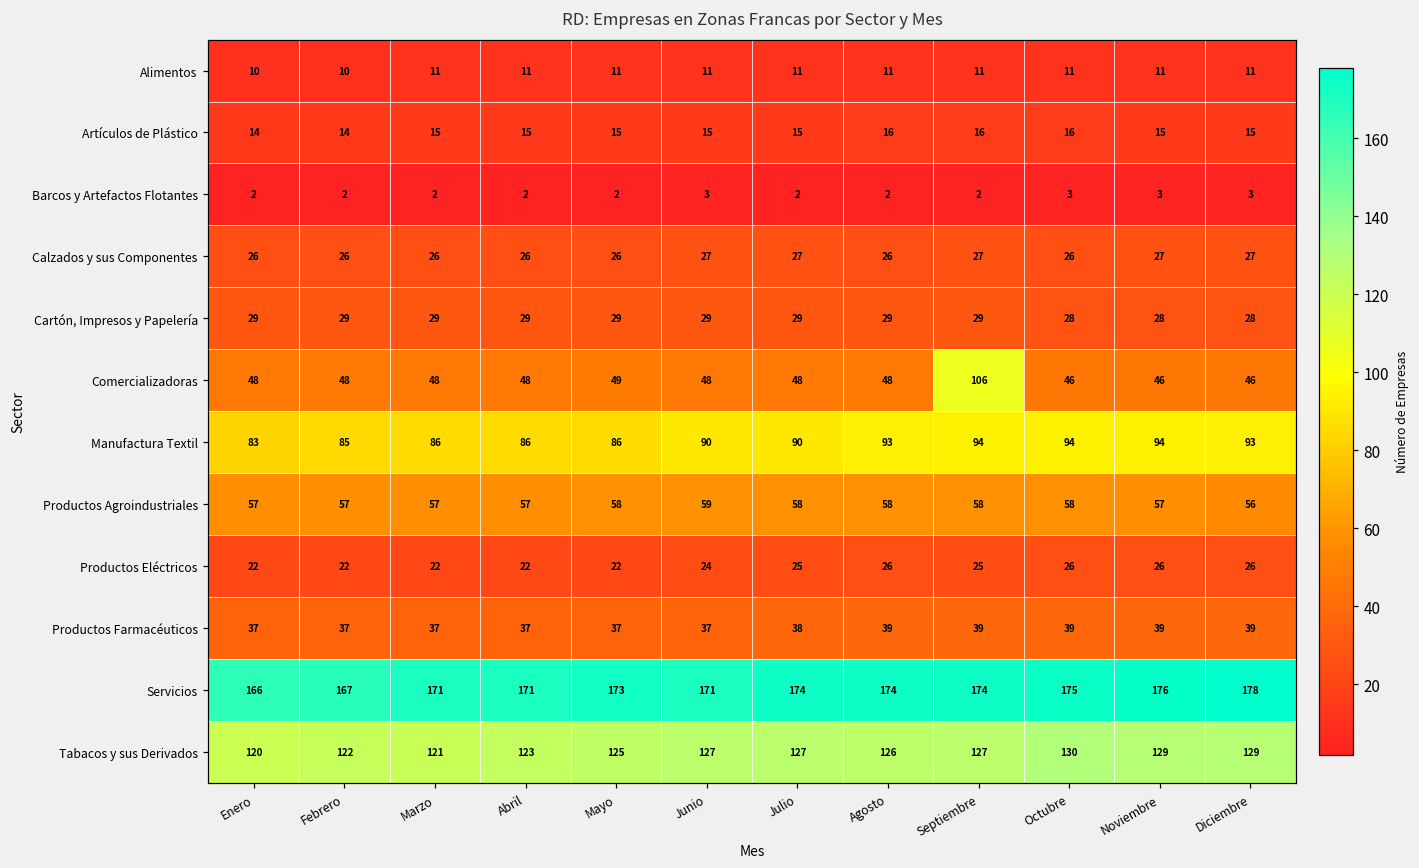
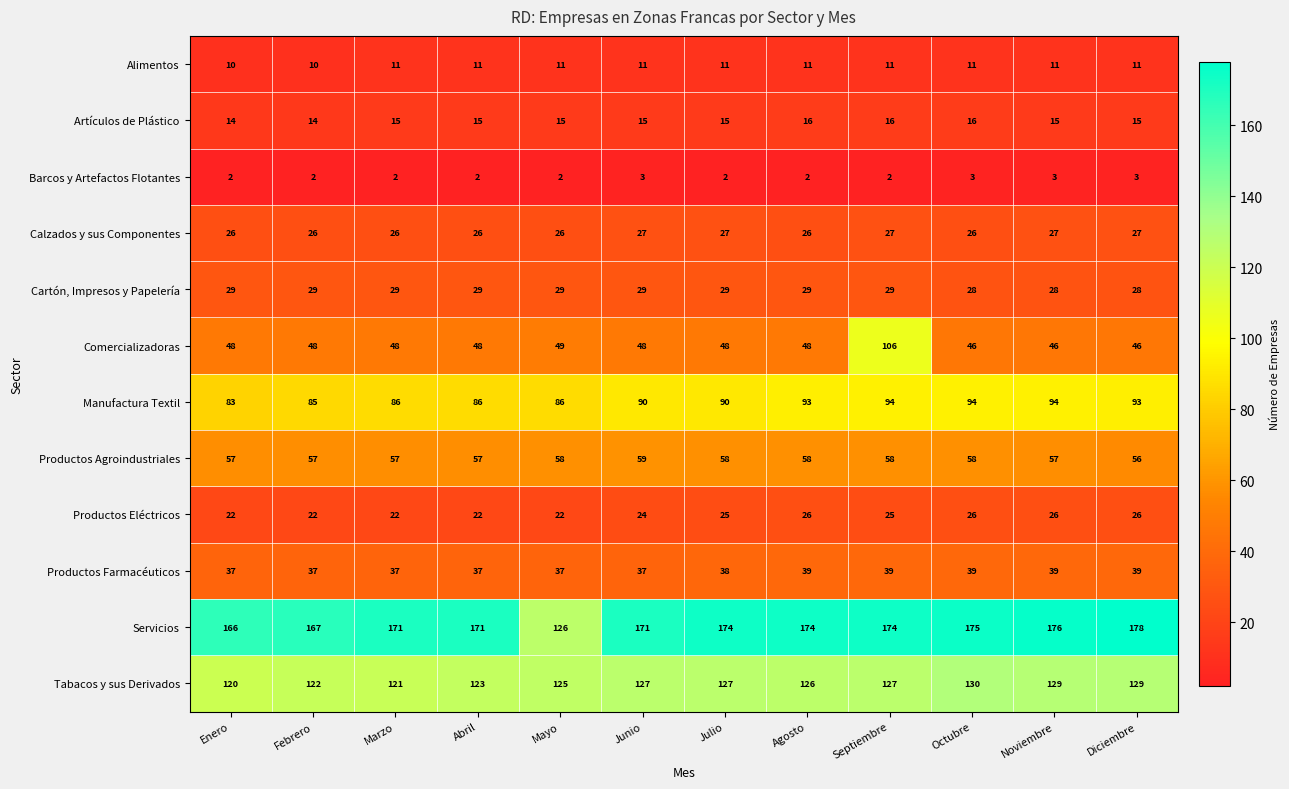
  {
    "Alimentos": {
      "Enero": 10,
      "Febrero": 10,
      "Marzo": 11,
      "Abril": 11,
      "Mayo": 11,
      "Junio": 11,
      "Julio": 11,
      "Agosto": 11,
      "Septiembre": 11,
      "Octubre": 11,
      "Noviembre": 11,
      "Diciembre": 11
    },
    "Artículos de Plástico": {
      "Enero": 14,
      "Febrero": 14,
      "Marzo": 15,
      "Abril": 15,
      "Mayo": 15,
      "Junio": 15,
      "Julio": 15,
      "Agosto": 16,
      "Septiembre": 16,
      "Octubre": 16,
      "Noviembre": 15,
      "Diciembre": 15
    },
    "Barcos y Artefactos Flotantes": {
      "Enero": 2,
      "Febrero": 2,
      "Marzo": 2,
      "Abril": 2,
      "Mayo": 2,
      "Junio": 3,
      "Julio": 2,
      "Agosto": 2,
      "Septiembre": 2,
      "Octubre": 3,
      "Noviembre": 3,
      "Diciembre": 3
    },
    "Calzados y sus Componentes": {
      "Enero": 26,
      "Febrero": 26,
      "Marzo": 26,
      "Abril": 26,
      "Mayo": 26,
      "Junio": 27,
      "Julio": 27,
      "Agosto": 26,
      "Septiembre": 27,
      "Octubre": 26,
      "Noviembre": 27,
      "Diciembre": 27
    },
    "Cartón, Impresos y Papelería": {
      "Enero": 29,
      "Febrero": 29,
      "Marzo": 29,
      "Abril": 29,
      "Mayo": 29,
      "Junio": 29,
      "Julio": 29,
      "Agosto": 29,
      "Septiembre": 29,
      "Octubre": 28,
      "Noviembre": 28,
      "Diciembre": 28
    },
    "Comercializadoras": {
      "Enero": 48,
      "Febrero": 48,
      "Marzo": 48,
      "Abril": 48,
      "Mayo": 49,
      "Junio": 48,
      "Julio": 48,
      "Agosto": 48,
      "Septiembre": 106,
      "Octubre": 46,
      "Noviembre": 46,
      "Diciembre": 46
    },
    "Manufactura Textil": {
      "Enero": 83,
      "Febrero": 85,
      "Marzo": 86,
      "Abril": 86,
      "Mayo": 86,
      "Junio": 90,
      "Julio": 90,
      "Agosto": 93,
      "Septiembre": 94,
      "Octubre": 94,
      "Noviembre": 94,
      "Diciembre": 93
    },
    "Productos Agroindustriales": {
      "Enero": 57,
      "Febrero": 57,
      "Marzo": 57,
      "Abril": 57,
      "Mayo": 58,
      "Junio": 59,
      "Julio": 58,
      "Agosto": 58,
      "Septiembre": 58,
      "Octubre": 58,
      "Noviembre": 57,
      "Diciembre": 56
    },
    "Productos Eléctricos": {
      "Enero": 22,
      "Febrero": 22,
      "Marzo": 22,
      "Abril": 22,
      "Mayo": 22,
      "Junio": 24,
      "Julio": 25,
      "Agosto": 26,
      "Septiembre": 25,
      "Octubre": 26,
      "Noviembre": 26,
      "Diciembre": 26
    },
    "Productos Farmacéuticos": {
      "Enero": 37,
      "Febrero": 37,
      "Marzo": 37,
      "Abril": 37,
      "Mayo": 37,
      "Junio": 37,
      "Julio": 38,
      "Agosto": 39,
      "Septiembre": 39,
      "Octubre": 39,
      "Noviembre": 39,
      "Diciembre": 39
    },
    "Servicios": {
      "Enero": 166,
      "Febrero": 167,
      "Marzo": 171,
      "Abril": 171,
-     "Mayo": 173,
+     "Mayo": 126,
      "Junio": 171,
      "Julio": 174,
      "Agosto": 174,
      "Septiembre": 174,
      "Octubre": 175,
      "Noviembre": 176,
      "Diciembre": 178
    },
    "Tabacos y sus Derivados": {
      "Enero": 120,
      "Febrero": 122,
      "Marzo": 121,
      "Abril": 123,
      "Mayo": 125,
      "Junio": 127,
      "Julio": 127,
      "Agosto": 126,
      "Septiembre": 127,
      "Octubre": 130,
      "Noviembre": 129,
      "Diciembre": 129
    }
  }
